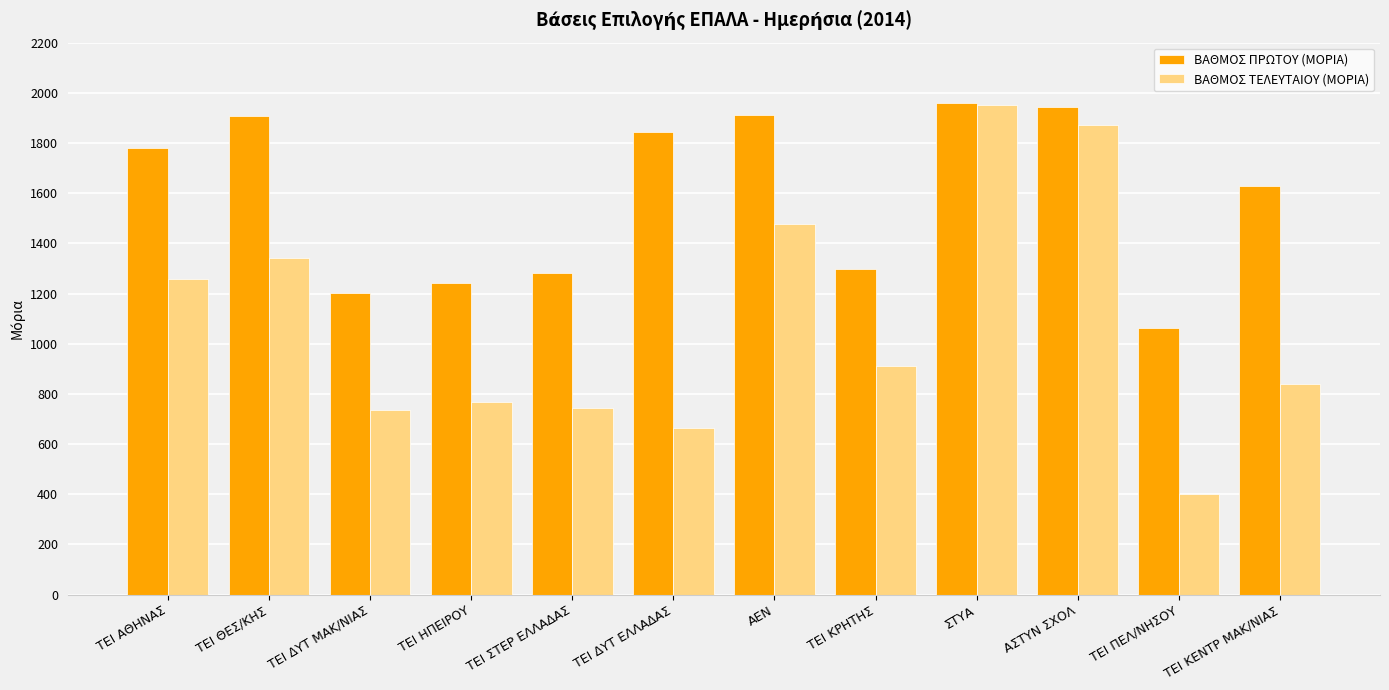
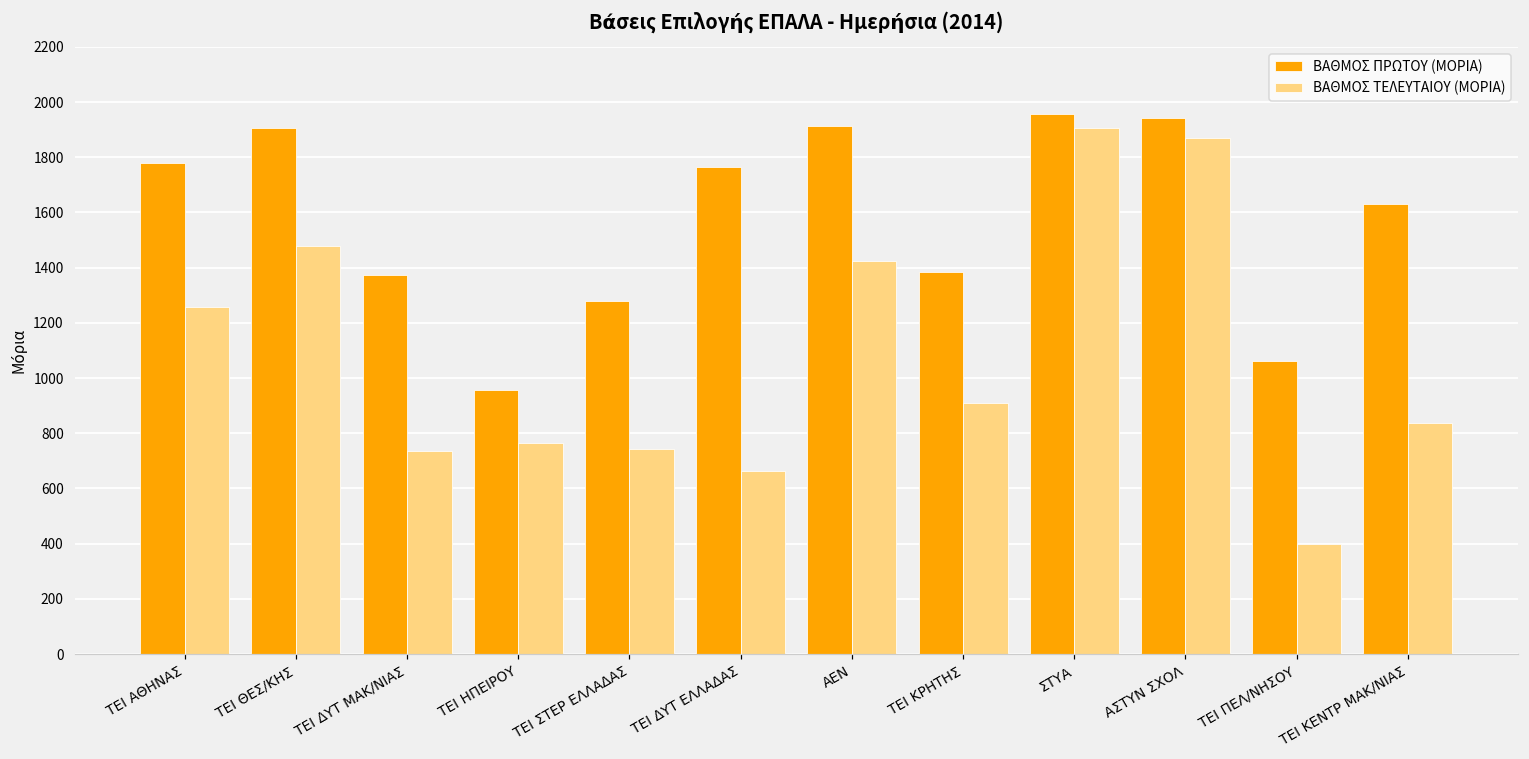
  {
    "ΒΑΘΜΟΣ ΠΡΩΤΟΥ (ΜΟΡΙΑ)": {
      "ΤΕΙ ΑΘΗΝΑΣ": 1780,
      "ΤΕΙ ΘΕΣ/ΚΗΣ": 1910,
-     "ΤΕΙ ΔΥΤ ΜΑΚ/ΝΙΑΣ": 1200,
-     "ΤΕΙ ΗΠΕΙΡΟΥ": 1240,
+     "ΤΕΙ ΔΥΤ ΜΑΚ/ΝΙΑΣ": 1370,
+     "ΤΕΙ ΗΠΕΙΡΟΥ": 960,
      "ΤΕΙ ΣΤΕΡ ΕΛΛΑΔΑΣ": 1280,
-     "ΤΕΙ ΔΥΤ ΕΛΛΑΔΑΣ": 1850,
+     "ΤΕΙ ΔΥΤ ΕΛΛΑΔΑΣ": 1760,
      "ΑΕΝ": 1910,
-     "ΤΕΙ ΚΡΗΤΗΣ": 1300,
+     "ΤΕΙ ΚΡΗΤΗΣ": 1390,
      "ΣΤΥΑ": 1960,
      "ΑΣΤΥΝ ΣΧΟΛ": 1940,
      "ΤΕΙ ΠΕΛ/ΝΗΣΟΥ": 1060,
      "ΤΕΙ ΚΕΝΤΡ ΜΑΚ/ΝΙΑΣ": 1630
    },
    "ΒΑΘΜΟΣ ΤΕΛΕΥΤΑΙΟΥ (ΜΟΡΙΑ)": {
      "ΤΕΙ ΑΘΗΝΑΣ": 1260,
-     "ΤΕΙ ΘΕΣ/ΚΗΣ": 1340,
+     "ΤΕΙ ΘΕΣ/ΚΗΣ": 1480,
      "ΤΕΙ ΔΥΤ ΜΑΚ/ΝΙΑΣ": 740,
      "ΤΕΙ ΗΠΕΙΡΟΥ": 770,
      "ΤΕΙ ΣΤΕΡ ΕΛΛΑΔΑΣ": 740,
      "ΤΕΙ ΔΥΤ ΕΛΛΑΔΑΣ": 660,
-     "ΑΕΝ": 1480,
+     "ΑΕΝ": 1420,
      "ΤΕΙ ΚΡΗΤΗΣ": 910,
-     "ΣΤΥΑ": 1950,
+     "ΣΤΥΑ": 1910,
      "ΑΣΤΥΝ ΣΧΟΛ": 1870,
      "ΤΕΙ ΠΕΛ/ΝΗΣΟΥ": 400,
      "ΤΕΙ ΚΕΝΤΡ ΜΑΚ/ΝΙΑΣ": 840
    }
  }
